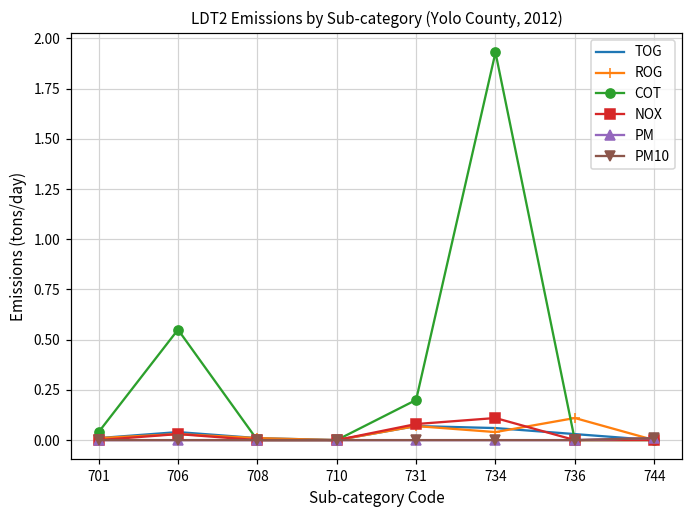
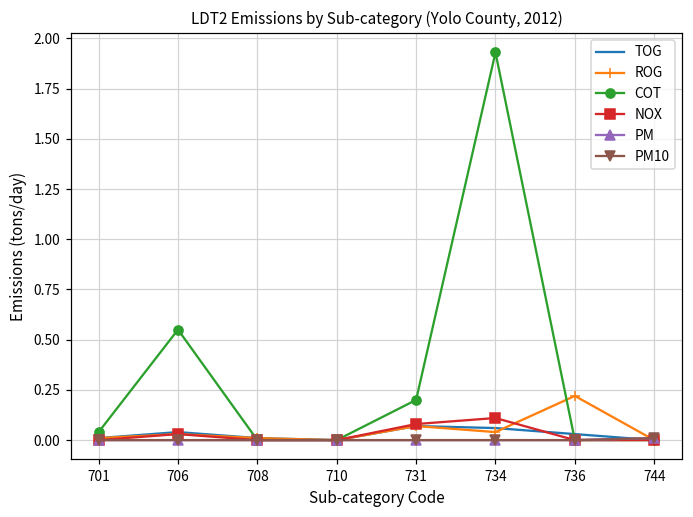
  {
    "TOG": {
      "734": 0.06,
      "736": 0.03
    },
    "ROG": {
      "734": 0.04,
-     "736": 0.11
+     "736": 0.22
    },
    "COT": {
      "701": 0.04,
      "706": 0.55,
      "731": 0.20,
      "734": 1.93
    },
    "NOX": {
      "734": 0.11
    },
    "PM10": {
      "706": 0.00,
      "731": 0.00,
      "734": 0.00
    }
  }
